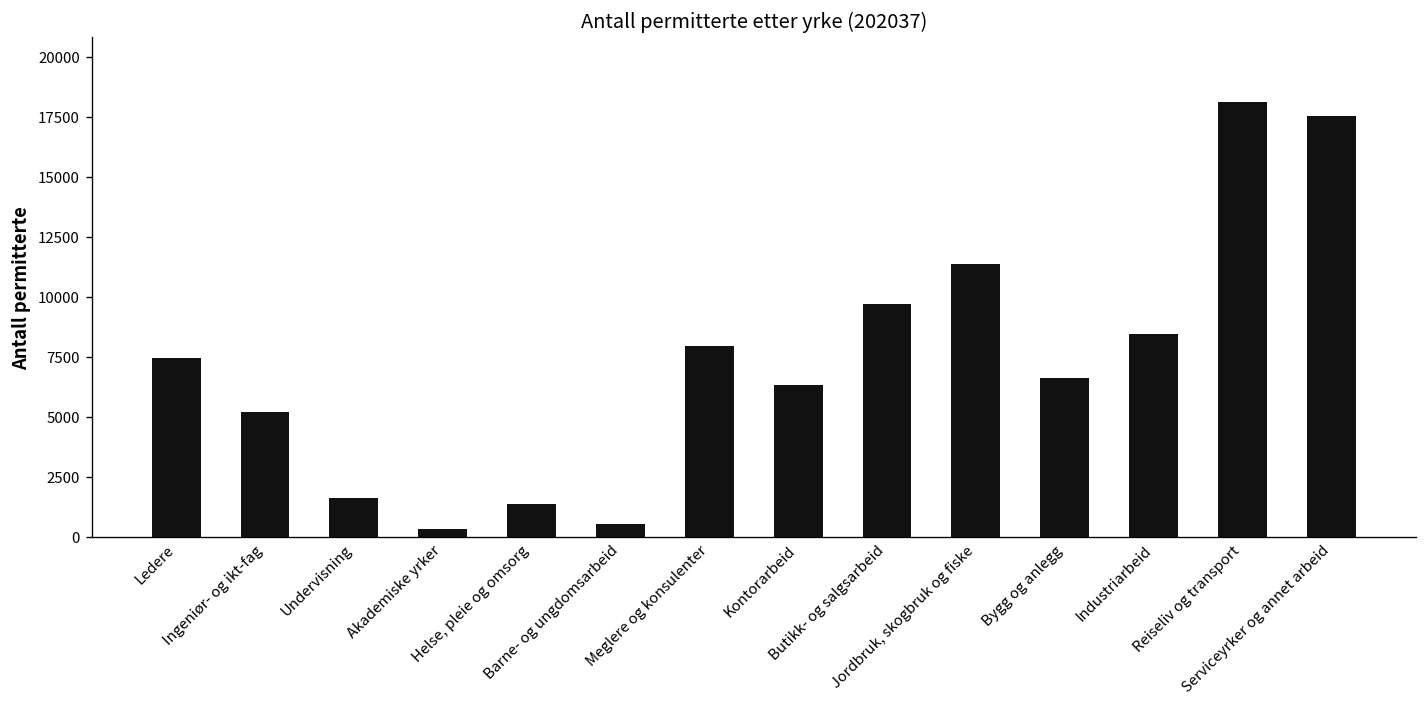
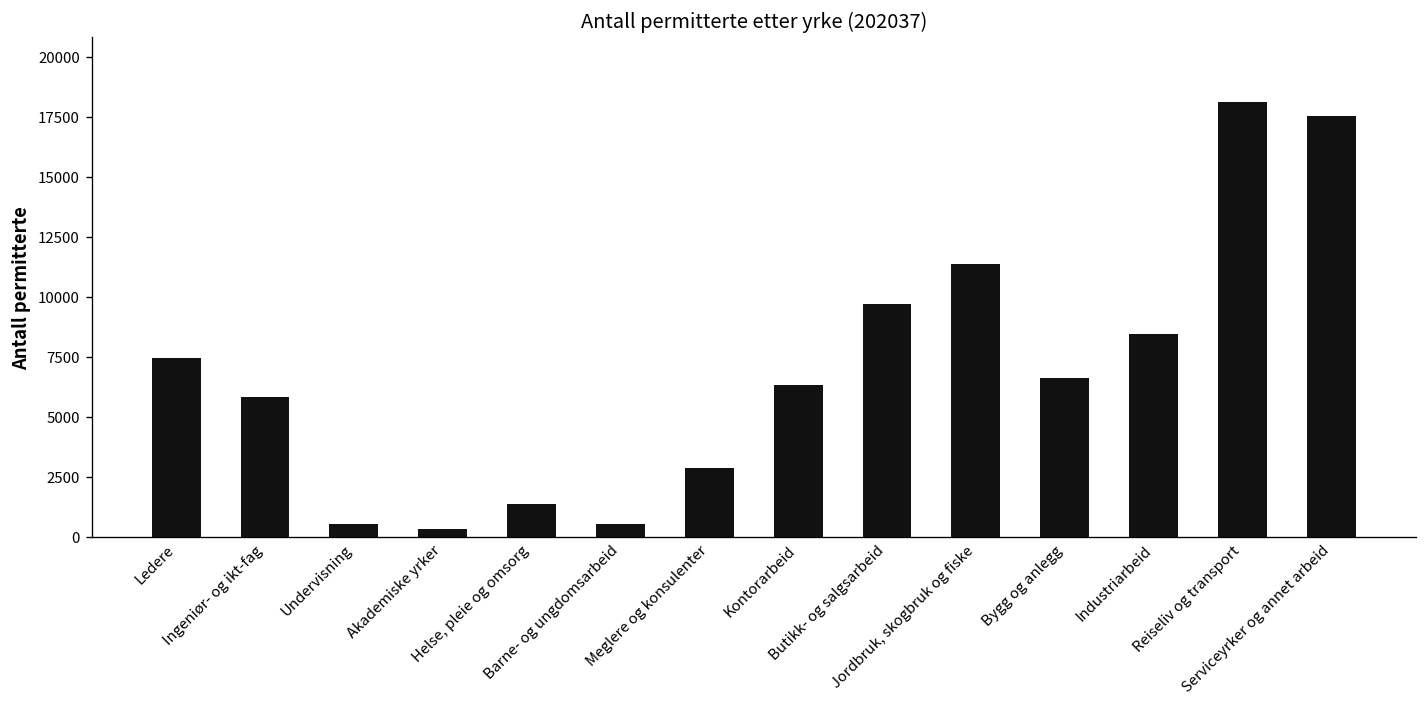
  {
    "Ledere": 7400,
-   "Ingeniør- og ikt-fag": 5200,
-   "Undervisning": 1600,
+   "Ingeniør- og ikt-fag": 5800,
+   "Undervisning": 500,
    "Akademiske yrker": 300,
    "Helse, pleie og omsorg": 1300,
    "Barne- og ungdomsarbeid": 500,
-   "Meglere og konsulenter": 7900,
+   "Meglere og konsulenter": 2900,
    "Kontorarbeid": 6300,
    "Butikk- og salgsarbeid": 9700,
    "Jordbruk, skogbruk og fiske": 11400,
    "Bygg og anlegg": 6600,
    "Industriarbeid": 8500,
    "Reiseliv og transport": 18100,
    "Serviceyrker og annet arbeid": 17500
  }
